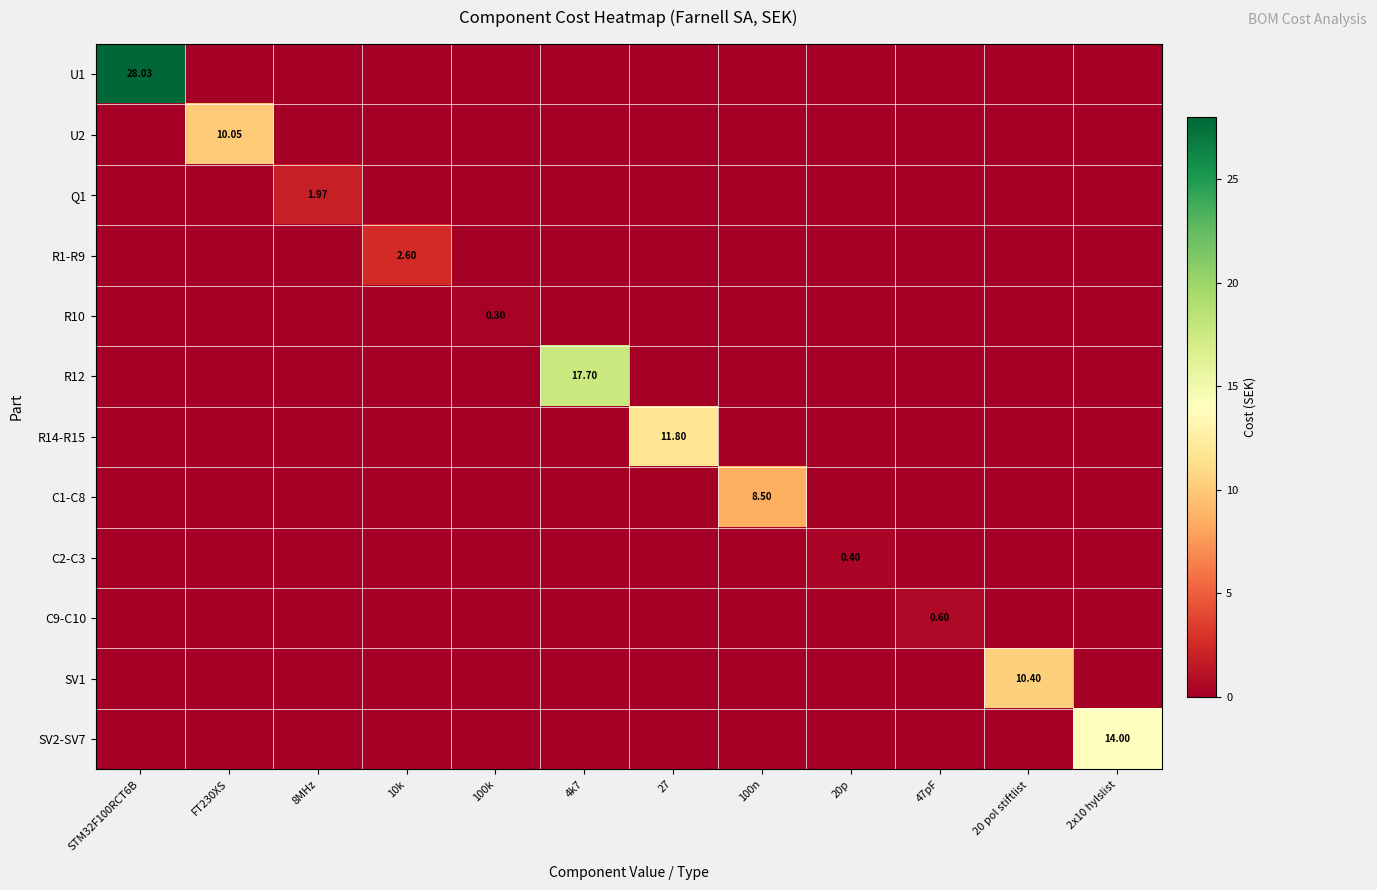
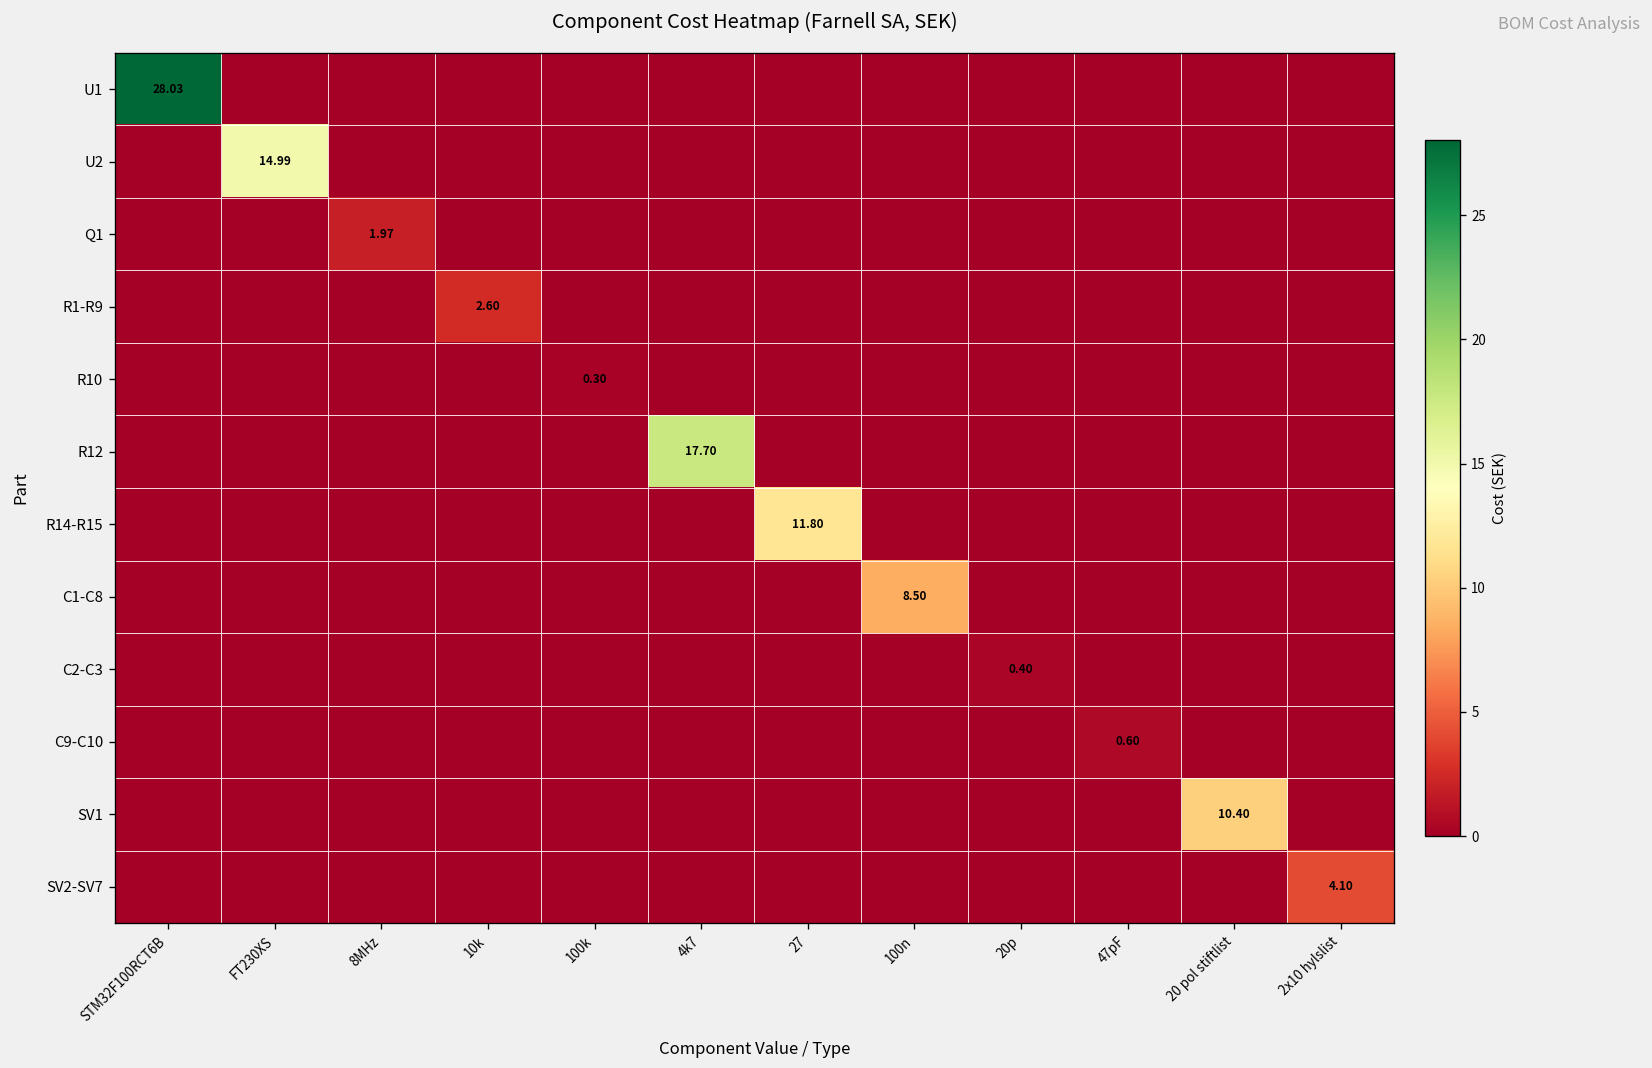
  {
    "U1": {
      "STM32F100RCT6B": 28.03
    },
    "U2": {
-     "FT230XS": 10.05
+     "FT230XS": 14.99
    },
    "Q1": {
      "8MHz": 1.97
    },
    "R1-R9": {
      "10k": 2.60
    },
    "R10": {
      "100k": 0.30
    },
    "R12": {
      "4k7": 17.70
    },
    "R14-R15": {
      "27": 11.80
    },
    "C1-C8": {
      "100n": 8.50
    },
    "C2-C3": {
      "20p": 0.40
    },
    "C9-C10": {
      "47pF": 0.60
    },
    "SV1": {
      "20 pol stiftlist": 10.40
    },
    "SV2-SV7": {
-     "2x10 hylslist": 14.00
+     "2x10 hylslist": 4.10
    }
  }
